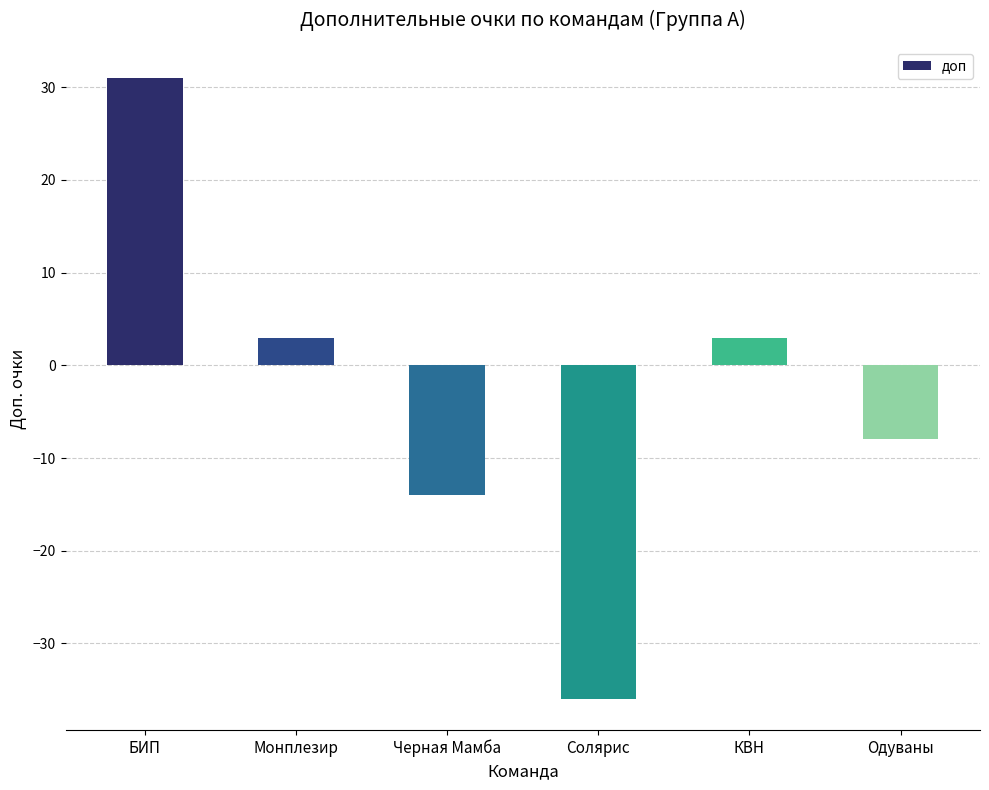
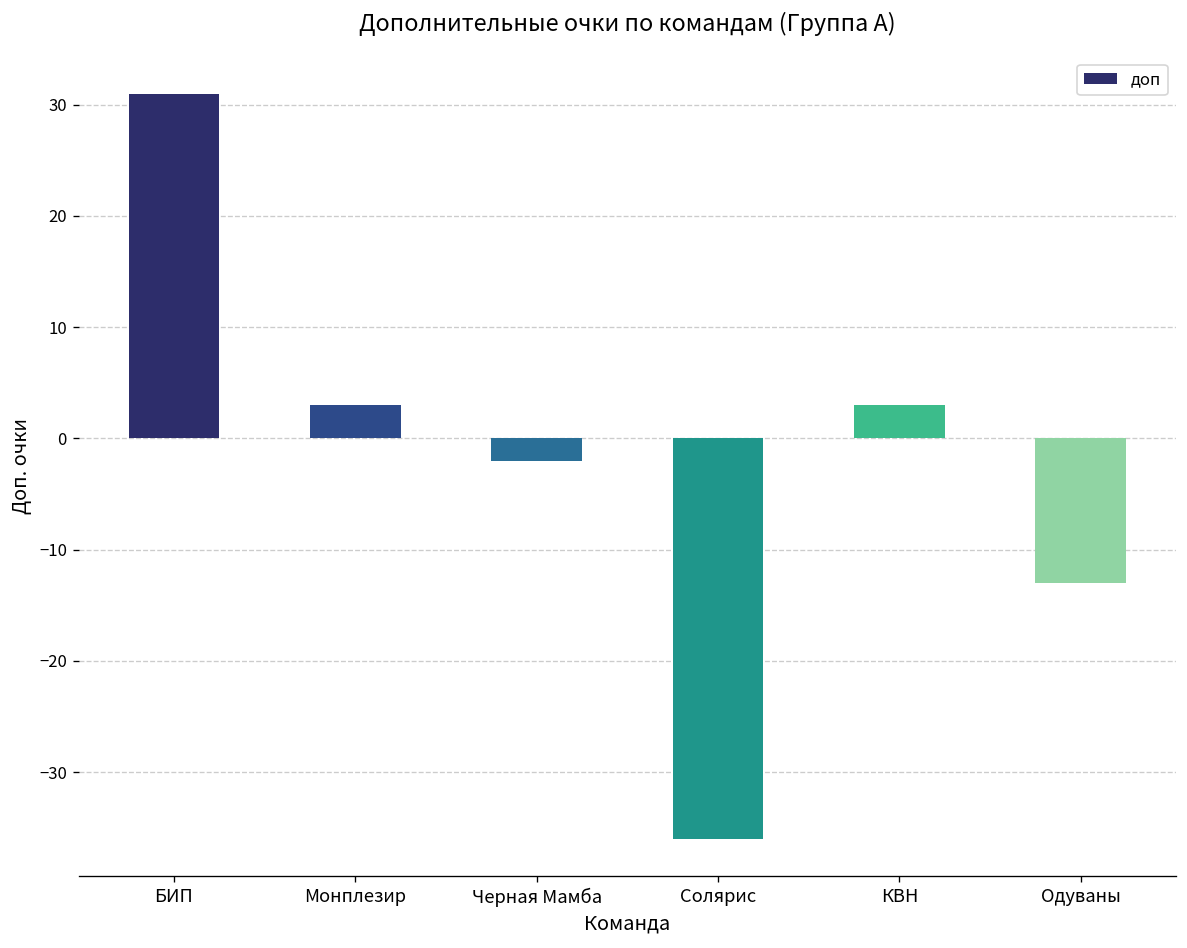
  {
    "БИП": 31,
    "Монплезир": 3,
-   "Черная Мамба": -14,
+   "Черная Мамба": -2,
    "Солярис": -36,
    "КВН": 3,
-   "Одуваны": -8
+   "Одуваны": -13
  }
